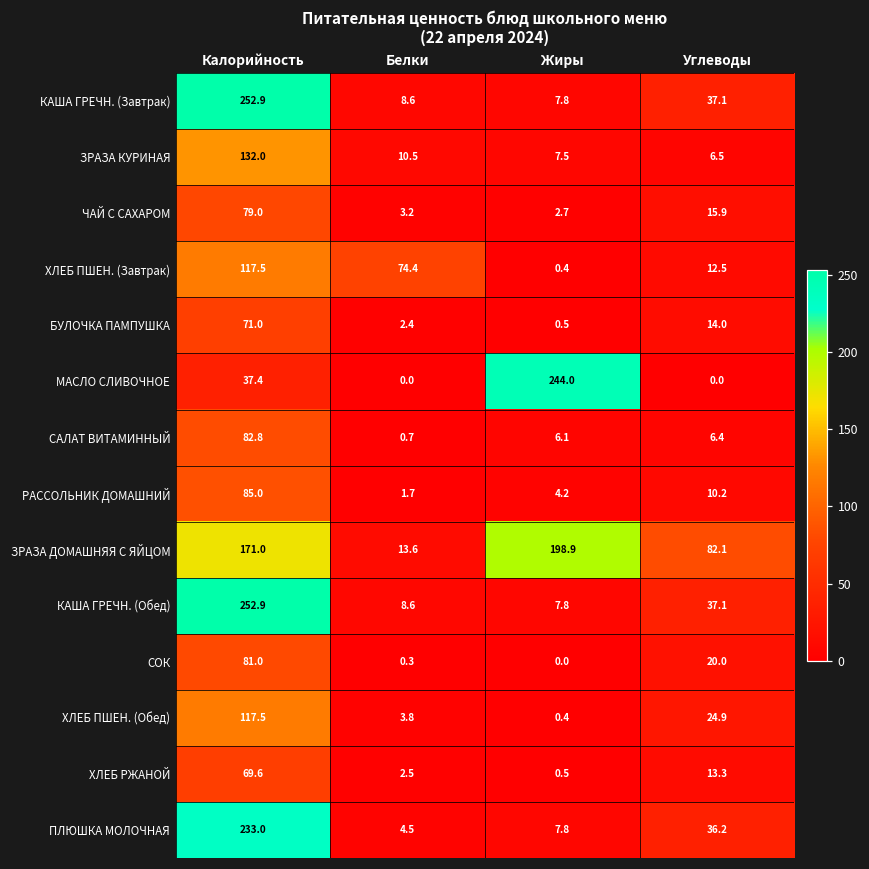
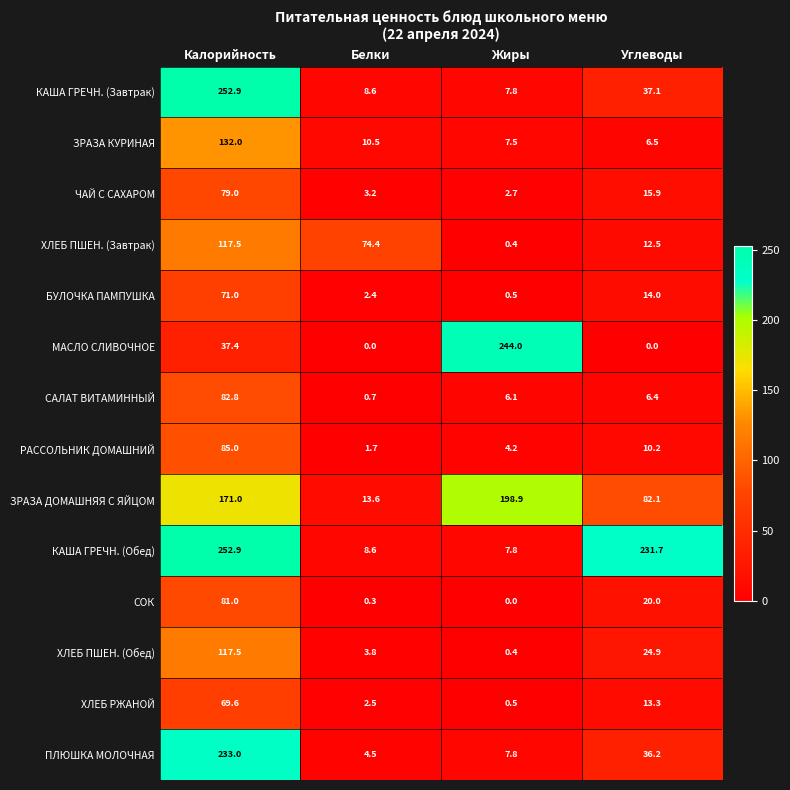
  {
    "КАША ГРЕЧН. (Завтрак)": {
      "Калорийность": 252.9,
      "Белки": 8.6,
      "Жиры": 7.8,
      "Углеводы": 37.1
    },
    "ЗРАЗА КУРИНАЯ": {
      "Калорийность": 132.0,
      "Белки": 10.5,
      "Жиры": 7.5,
      "Углеводы": 6.5
    },
    "ЧАЙ С САХАРОМ": {
      "Калорийность": 79.0,
      "Белки": 3.2,
      "Жиры": 2.7,
      "Углеводы": 15.9
    },
    "ХЛЕБ ПШЕН. (Завтрак)": {
      "Калорийность": 117.5,
      "Белки": 74.4,
      "Жиры": 0.4,
      "Углеводы": 12.5
    },
    "БУЛОЧКА ПАМПУШКА": {
      "Калорийность": 71.0,
      "Белки": 2.4,
      "Жиры": 0.5,
      "Углеводы": 14.0
    },
    "МАСЛО СЛИВОЧНОЕ": {
      "Калорийность": 37.4,
      "Белки": 0.0,
      "Жиры": 244.0,
      "Углеводы": 0.0
    },
    "САЛАТ ВИТАМИННЫЙ": {
      "Калорийность": 82.8,
      "Белки": 0.7,
      "Жиры": 6.1,
      "Углеводы": 6.4
    },
    "РАССОЛЬНИК ДОМАШНИЙ": {
      "Калорийность": 85.0,
      "Белки": 1.7,
      "Жиры": 4.2,
      "Углеводы": 10.2
    },
    "ЗРАЗА ДОМАШНЯЯ С ЯЙЦОМ": {
      "Калорийность": 171.0,
      "Белки": 13.6,
      "Жиры": 198.9,
      "Углеводы": 82.1
    },
    "КАША ГРЕЧН. (Обед)": {
      "Калорийность": 252.9,
      "Белки": 8.6,
      "Жиры": 7.8,
-     "Углеводы": 37.1
+     "Углеводы": 231.7
    },
    "СОК": {
      "Калорийность": 81.0,
      "Белки": 0.3,
      "Жиры": 0.0,
      "Углеводы": 20.0
    },
    "ХЛЕБ ПШЕН. (Обед)": {
      "Калорийность": 117.5,
      "Белки": 3.8,
      "Жиры": 0.4,
      "Углеводы": 24.9
    },
    "ХЛЕБ РЖАНОЙ": {
      "Калорийность": 69.6,
      "Белки": 2.5,
      "Жиры": 0.5,
      "Углеводы": 13.3
    },
    "ПЛЮШКА МОЛОЧНАЯ": {
      "Калорийность": 233.0,
      "Белки": 4.5,
      "Жиры": 7.8,
      "Углеводы": 36.2
    }
  }
